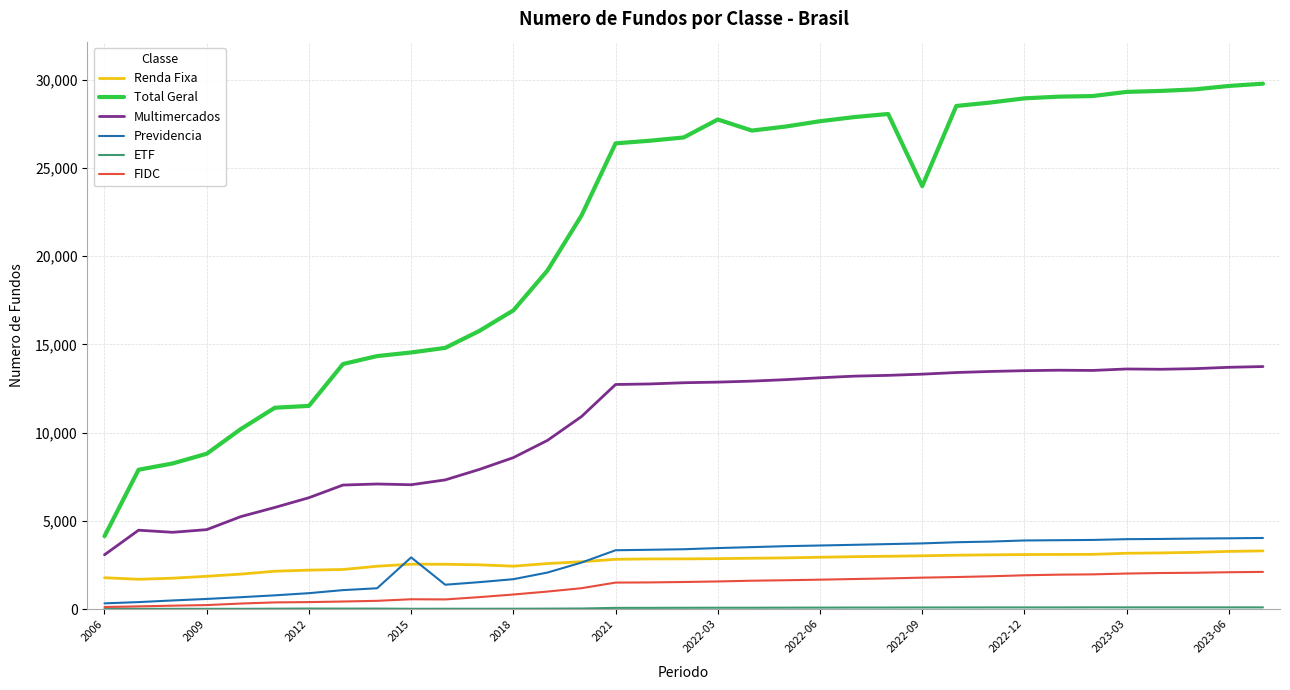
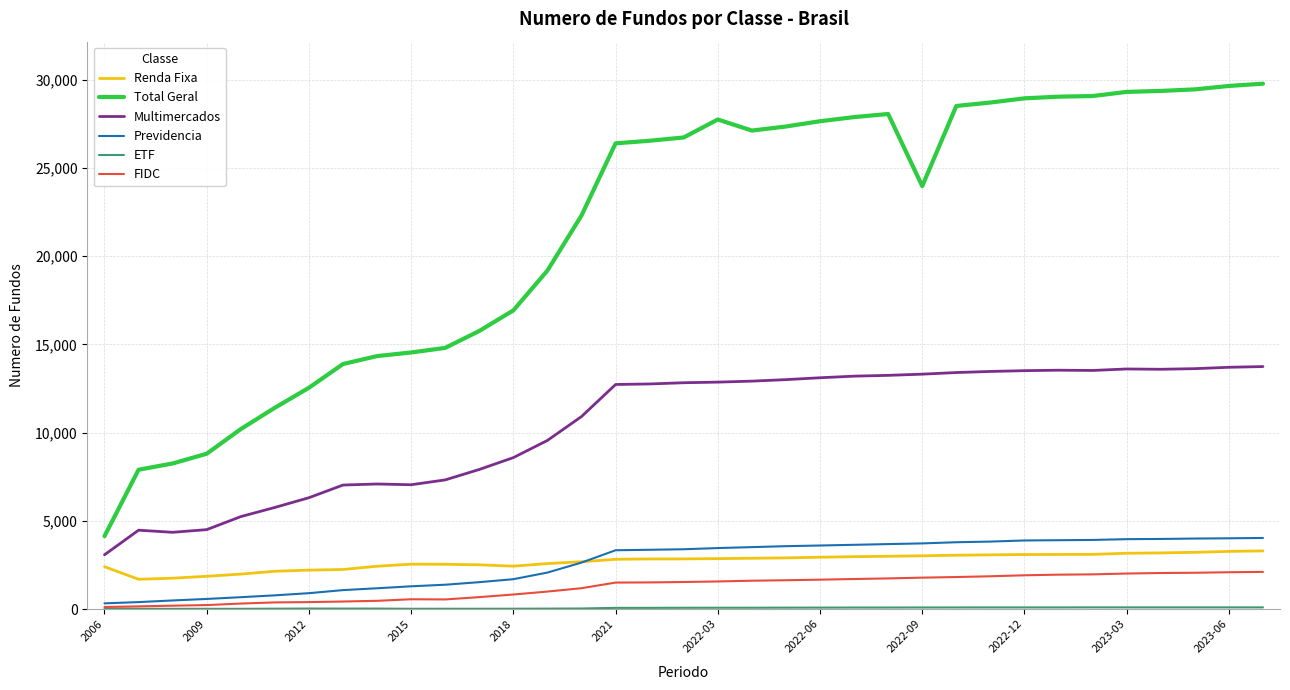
  {
    "Renda Fixa": {
-     "2006": "1,800",
+     "2006": "2,400",
      "2009": "1,900",
      "2012": "2,200",
      "2015": "2,500",
      "2018": "2,400",
      "2021": "2,800",
      "2022-03": "2,900",
      "2022-06": "2,900",
      "2022-09": "3,000",
      "2022-12": "3,100",
      "2023-03": "3,200",
      "2023-06": "3,300"
    },
    "Total Geral": {
      "2006": "4,100",
      "2009": "8,800",
-     "2012": "11,500",
+     "2012": "12,500",
      "2015": "14,500",
      "2018": "16,900",
      "2021": "26,400",
      "2022-03": "27,700",
      "2022-06": "27,600",
      "2022-09": "24,000",
      "2022-12": "28,900",
      "2023-03": "29,300",
      "2023-06": "29,600"
    },
    "Multimercados": {
      "2006": "3,100",
      "2009": "4,500",
      "2012": "6,300",
      "2015": "7,000",
      "2018": "8,600",
      "2021": "12,700",
      "2022-03": "12,900",
      "2022-06": "13,100",
      "2022-09": "13,300",
      "2022-12": "13,500",
      "2023-03": "13,600",
      "2023-06": "13,700"
    },
    "Previdencia": {
      "2006": "300",
      "2009": "600",
      "2012": "900",
-     "2015": "2,900",
+     "2015": "1,300",
      "2018": "1,700",
      "2021": "3,300",
      "2022-03": "3,500",
      "2022-06": "3,600",
      "2022-09": "3,700",
      "2022-12": "3,900",
      "2023-03": "4,000",
      "2023-06": "4,000"
    },
    "ETF": {
      "2009": "0",
      "2012": "0",
      "2015": "0",
      "2018": "0",
      "2021": "100",
      "2022-03": "100",
      "2022-06": "100",
      "2022-09": "100",
      "2022-12": "100",
      "2023-03": "100",
      "2023-06": "100"
    },
    "FIDC": {
      "2009": "200",
      "2012": "400",
      "2015": "600",
      "2018": "800",
      "2021": "1,500",
      "2022-03": "1,600",
      "2022-06": "1,700",
      "2022-09": "1,800",
      "2022-12": "1,900",
      "2023-03": "2,000",
      "2023-06": "2,100"
    }
  }
